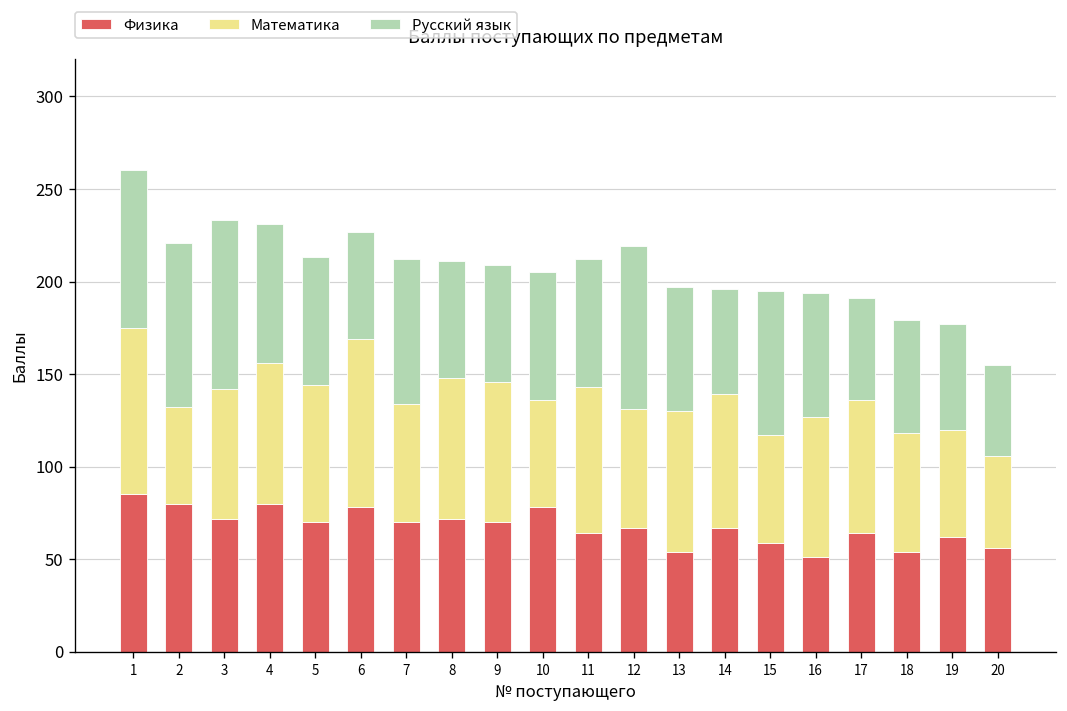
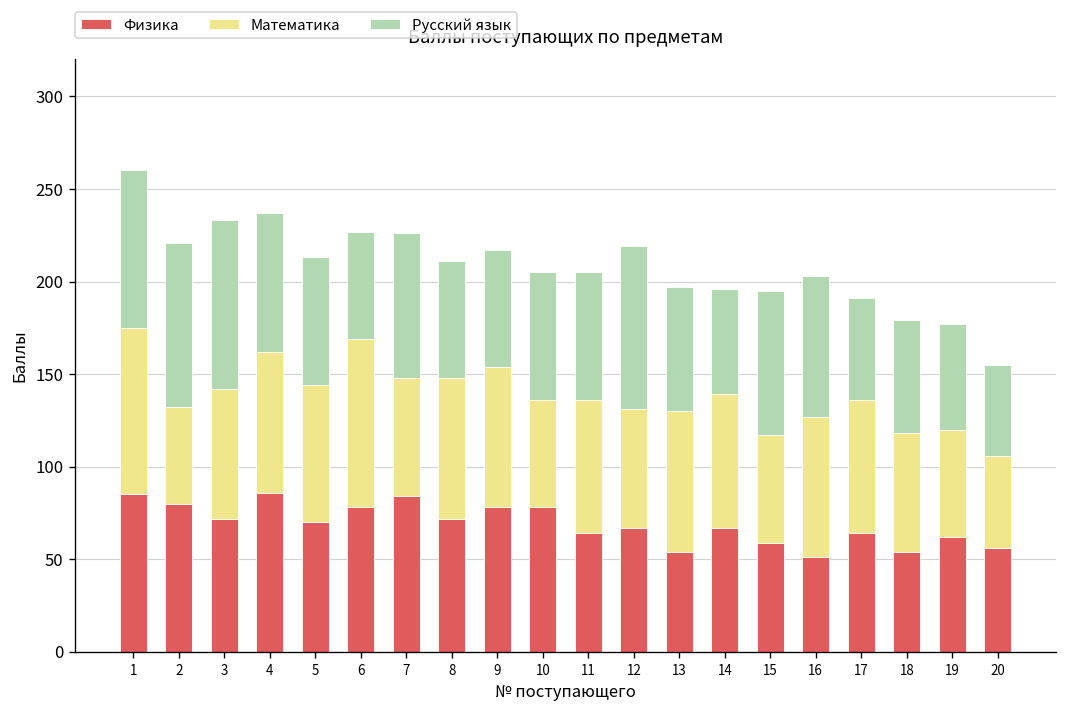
  {
    "Физика": {
      "1": 85,
      "2": 80,
      "3": 72,
-     "4": 80,
+     "4": 86,
      "5": 70,
      "6": 78,
-     "7": 70,
+     "7": 84,
      "8": 72,
-     "9": 70,
+     "9": 78,
      "10": 78,
      "11": 64,
      "12": 67,
      "13": 54,
      "14": 67,
      "15": 59,
      "16": 51,
      "17": 64,
      "18": 54,
      "19": 62,
      "20": 56
    },
    "Математика": {
      "1": 90,
      "2": 52,
      "3": 70,
      "4": 76,
      "5": 74,
      "6": 91,
      "7": 64,
      "8": 76,
      "9": 76,
      "10": 58,
-     "11": 79,
+     "11": 72,
      "12": 64,
      "13": 76,
      "14": 72,
      "15": 58,
      "16": 76,
      "17": 72,
      "18": 64,
      "19": 58,
      "20": 50
    },
    "Русский язык": {
      "1": 85,
      "2": 89,
      "3": 91,
      "4": 75,
      "5": 69,
      "6": 58,
      "7": 78,
      "8": 63,
      "9": 63,
      "10": 69,
      "11": 69,
      "12": 88,
      "13": 67,
      "14": 57,
      "15": 78,
-     "16": 67,
+     "16": 76,
      "17": 55,
      "18": 61,
      "19": 57,
      "20": 49
    }
  }
